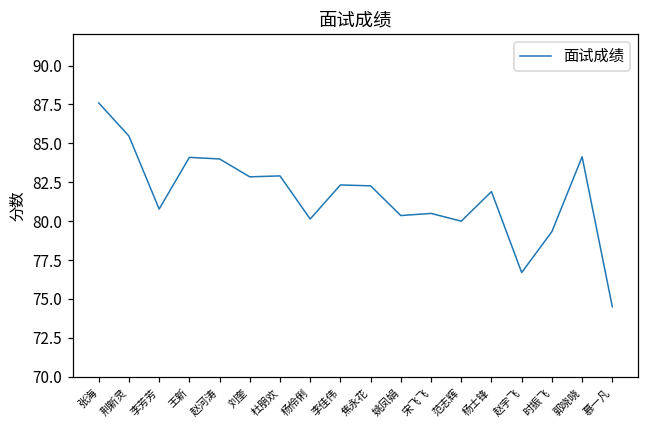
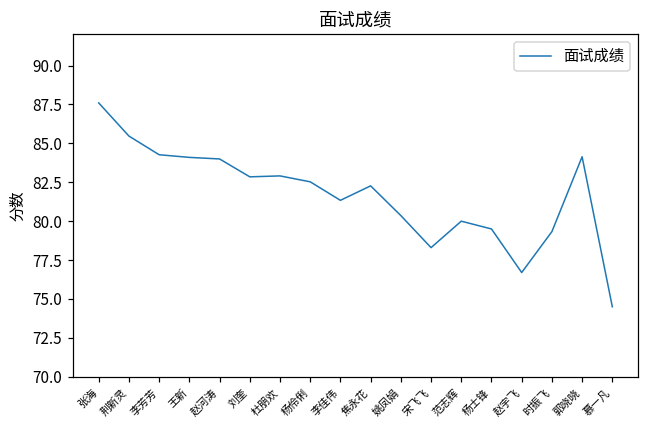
  {
    "张海": 87.6,
    "荆新灵": 85.5,
-   "李芳芳": 80.8,
+   "李芳芳": 84.3,
    "王新": 84.1,
    "赵河涛": 84.0,
    "刘奎": 82.9,
    "杜朋欢": 82.9,
-   "杨伶俐": 80.1,
-   "李佳伟": 82.3,
+   "杨伶俐": 82.5,
+   "李佳伟": 81.3,
    "焦永花": 82.3,
    "姚凤娟": 80.4,
-   "宋飞飞": 80.5,
+   "宋飞飞": 78.3,
    "范志辉": 80.0,
-   "杨士锋": 81.9,
+   "杨士锋": 79.5,
    "赵宇飞": 76.7,
    "时振飞": 79.3,
    "郭晓晓": 84.1,
    "慕一凡": 74.5
  }
